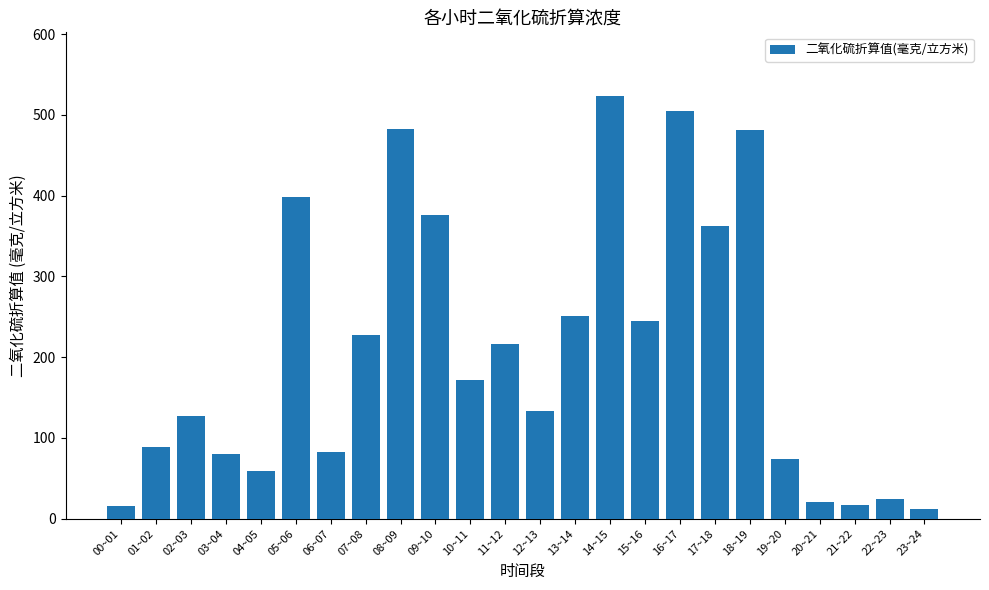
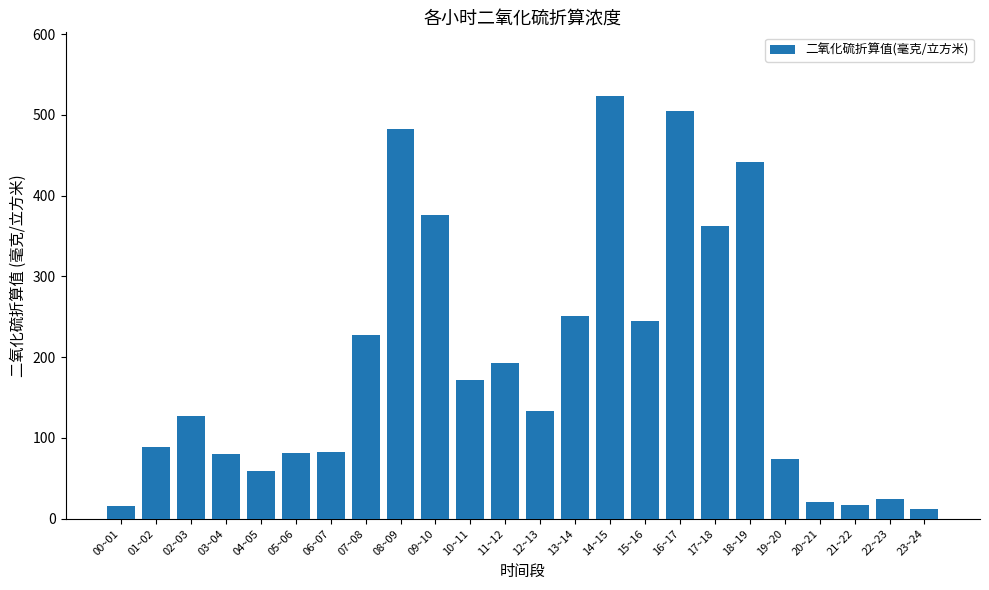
  {
    "00~01": 20,
    "01~02": 90,
    "02~03": 130,
    "03~04": 80,
    "04~05": 60,
-   "05~06": 400,
+   "05~06": 80,
    "06~07": 80,
    "07~08": 230,
    "08~09": 480,
    "09~10": 380,
    "10~11": 170,
-   "11~12": 220,
+   "11~12": 190,
    "12~13": 130,
    "13~14": 250,
    "14~15": 520,
    "15~16": 250,
    "16~17": 510,
    "17~18": 360,
-   "18~19": 480,
+   "18~19": 440,
    "19~20": 70,
    "20~21": 20,
    "21~22": 20,
    "22~23": 20,
    "23~24": 10
  }
